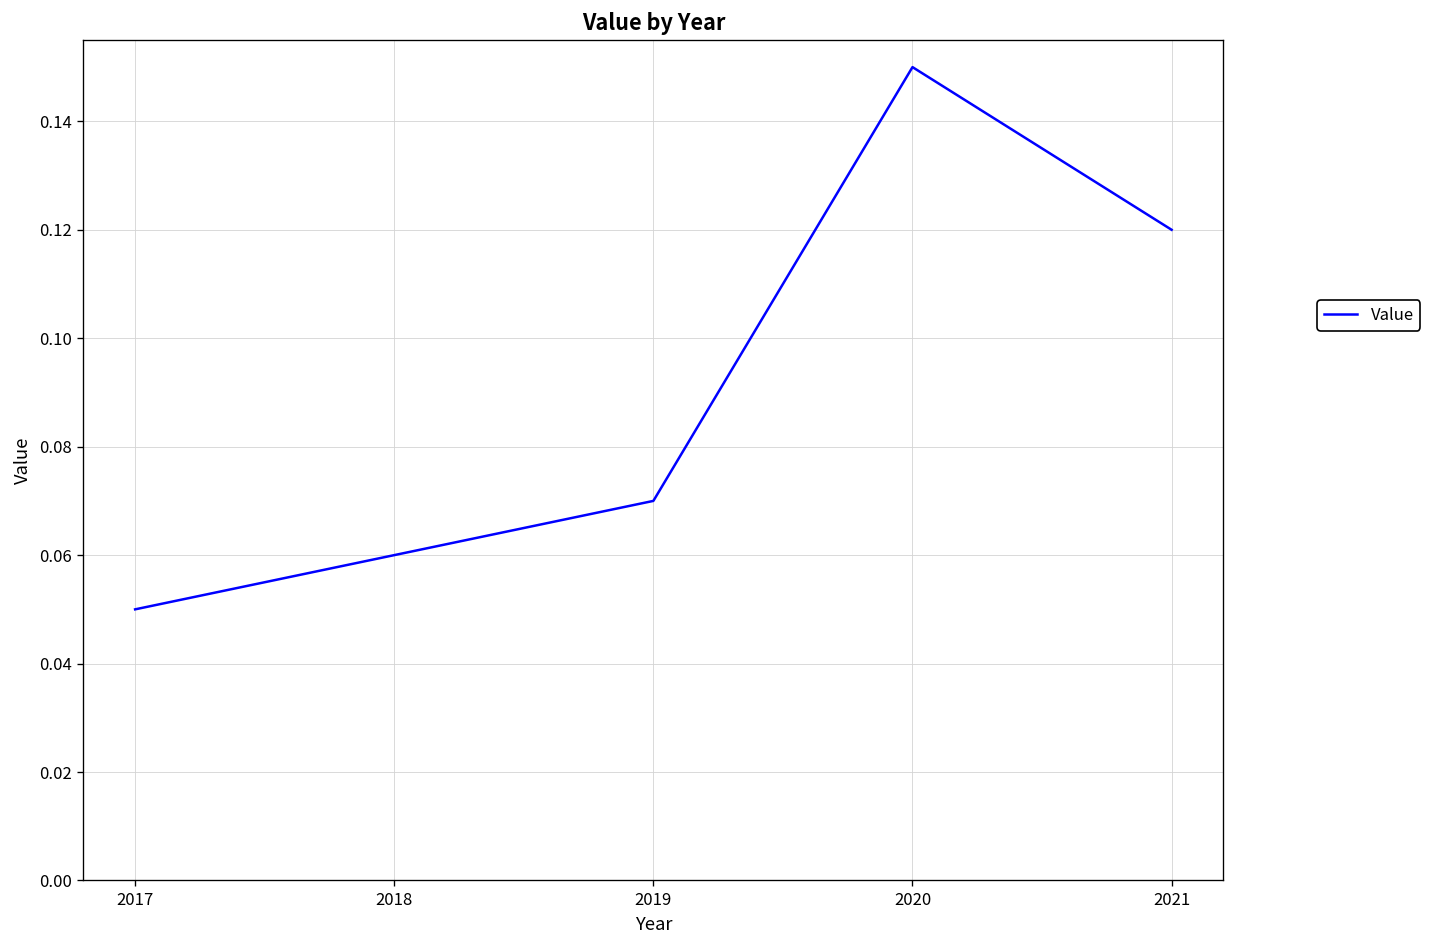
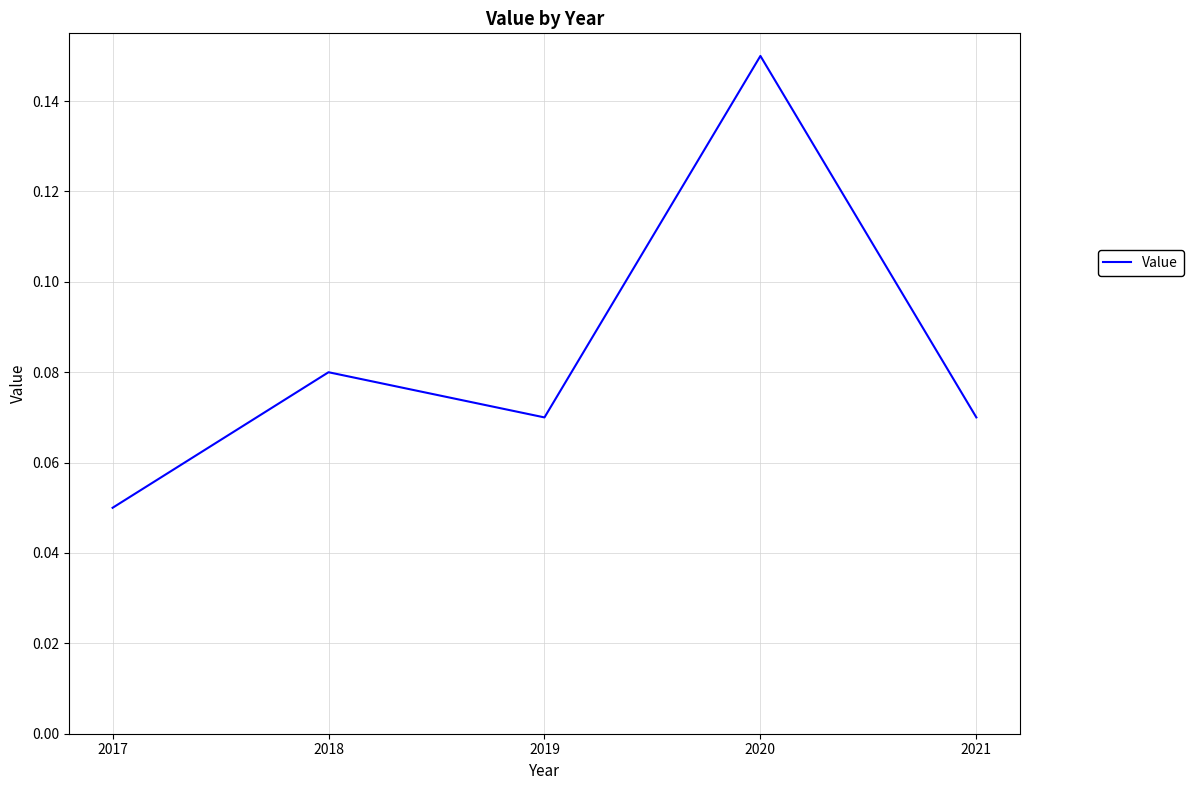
  {
    "2017": 0.05,
-   "2018": 0.06,
+   "2018": 0.08,
    "2019": 0.07,
    "2020": 0.15,
-   "2021": 0.12
+   "2021": 0.07
  }
